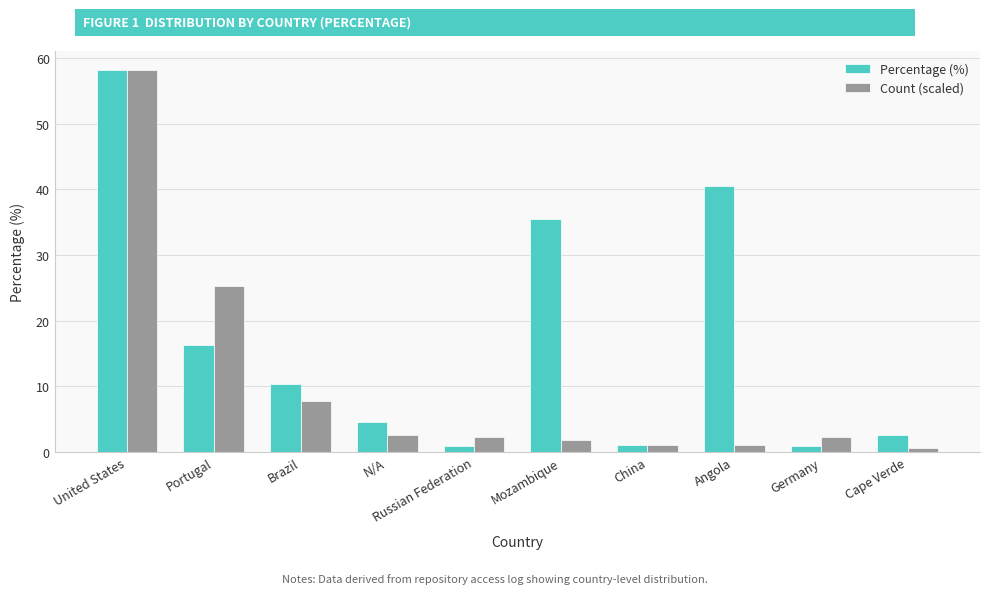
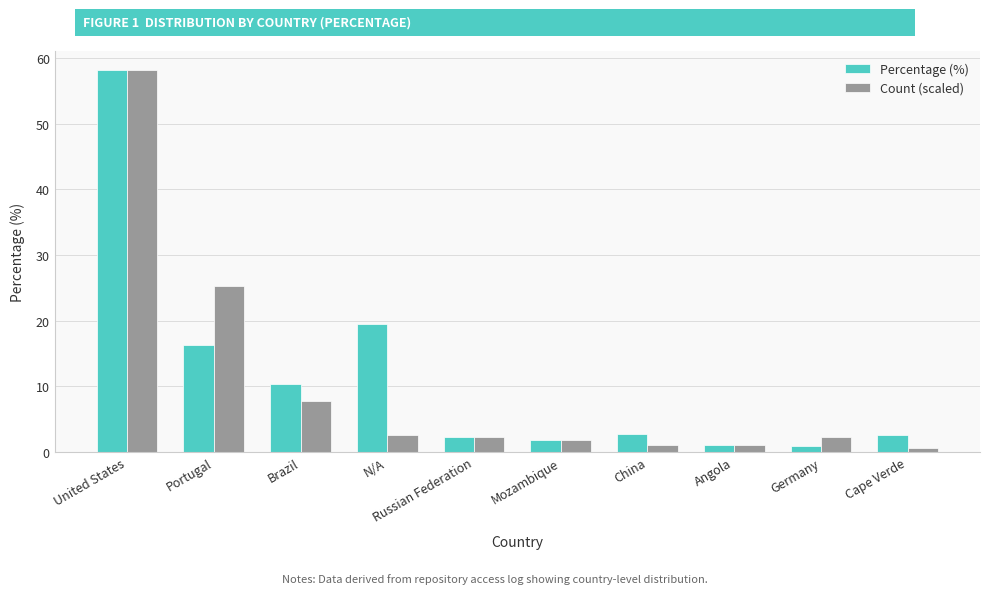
  {
    "Percentage (%)": {
      "United States": 58,
      "Portugal": 16,
      "Brazil": 10,
-     "N/A": 5,
-     "Russian Federation": 1,
-     "Mozambique": 35,
-     "China": 1,
-     "Angola": 40,
+     "N/A": 19,
+     "Russian Federation": 2,
+     "Mozambique": 2,
+     "China": 3,
+     "Angola": 1,
      "Germany": 1,
      "Cape Verde": 3
    },
    "Count (scaled)": {
      "United States": 58,
      "Portugal": 25,
      "Brazil": 8,
      "N/A": 3,
      "Russian Federation": 2,
      "Mozambique": 2,
      "China": 1,
      "Angola": 1,
      "Germany": 2,
      "Cape Verde": 1
    }
  }
